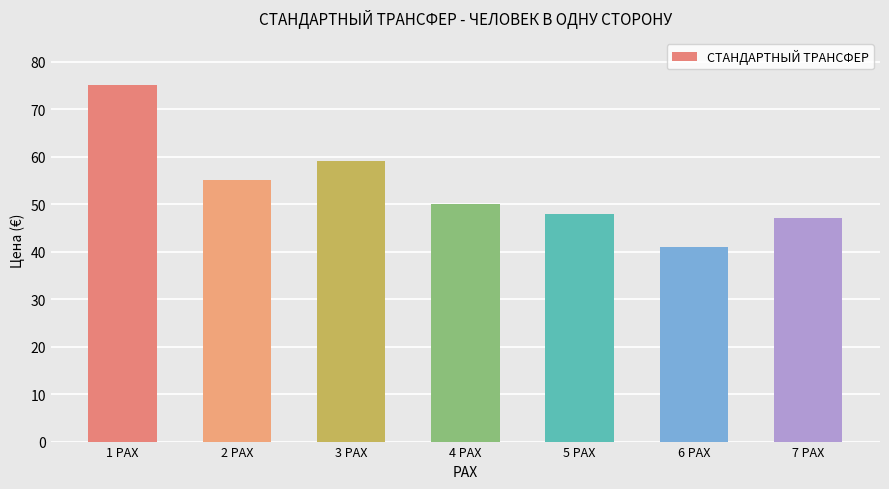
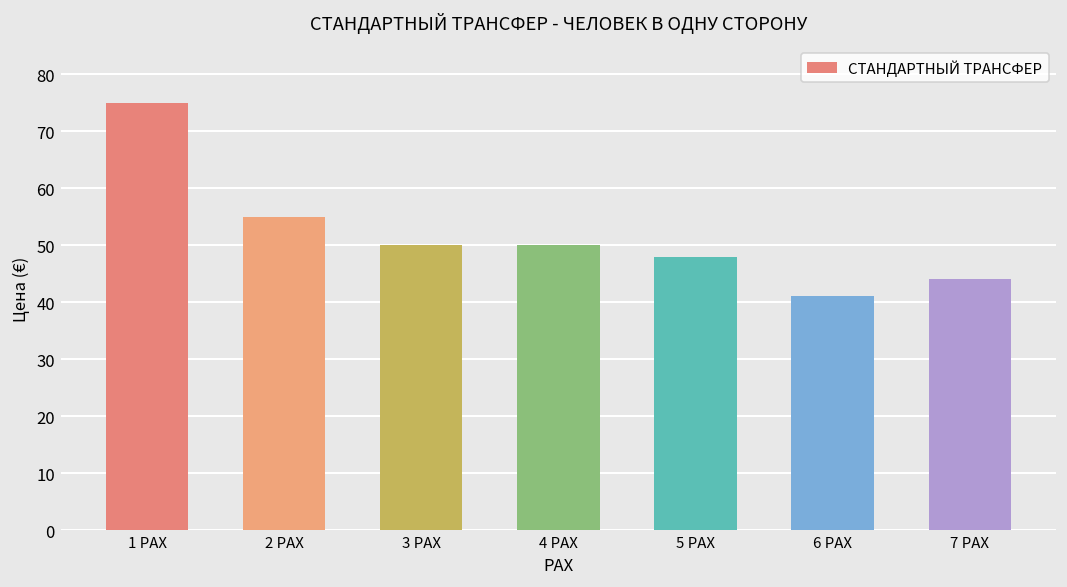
  {
    "1 PAX": 75,
    "2 PAX": 55,
-   "3 PAX": 59,
+   "3 PAX": 50,
    "4 PAX": 50,
    "5 PAX": 48,
    "6 PAX": 41,
-   "7 PAX": 47
+   "7 PAX": 44
  }
